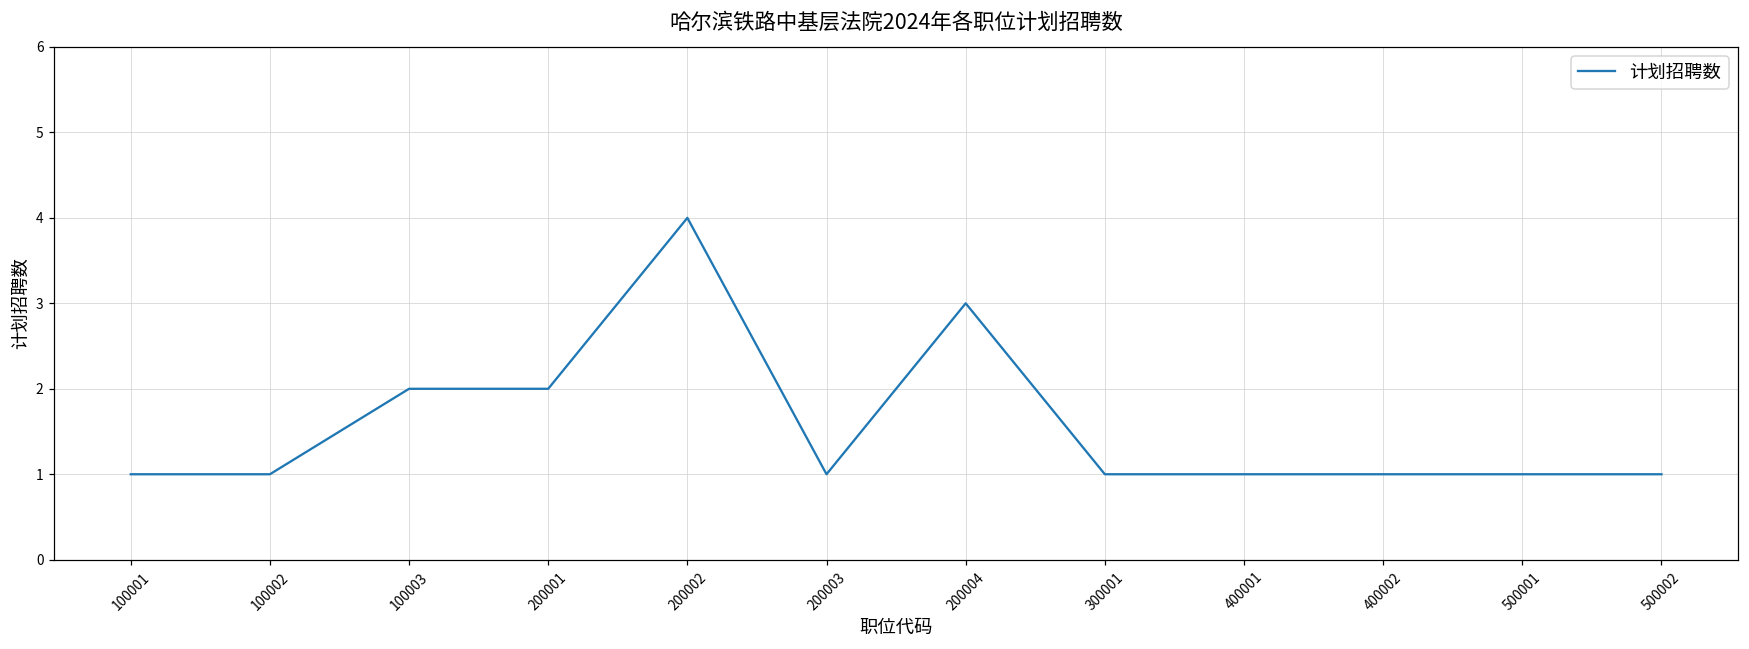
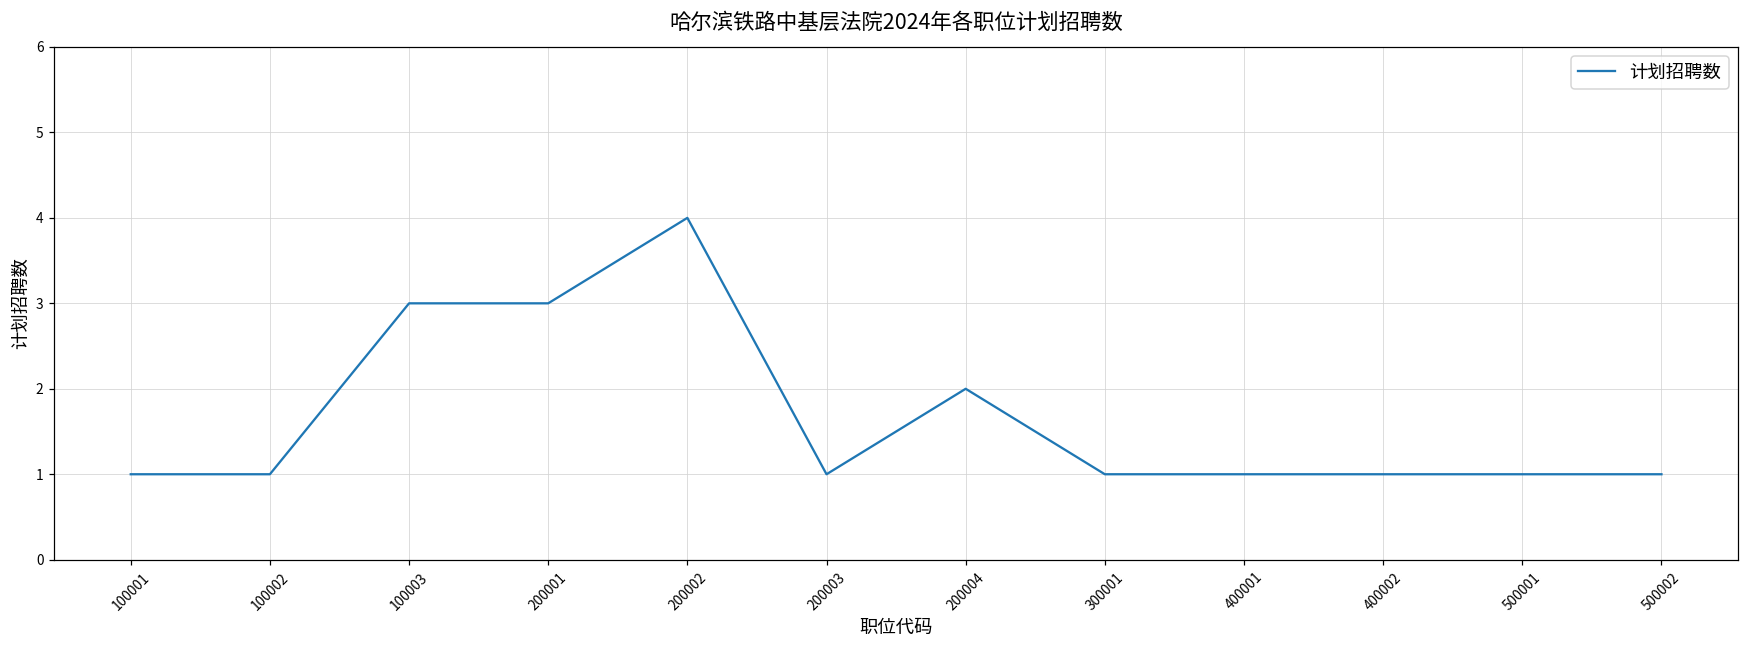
  {
    "100001": 1,
    "100002": 1,
-   "100003": 2,
-   "200001": 2,
+   "100003": 3,
+   "200001": 3,
    "200002": 4,
    "200003": 1,
-   "200004": 3,
+   "200004": 2,
    "300001": 1,
    "400001": 1,
    "400002": 1,
    "500001": 1,
    "500002": 1
  }
